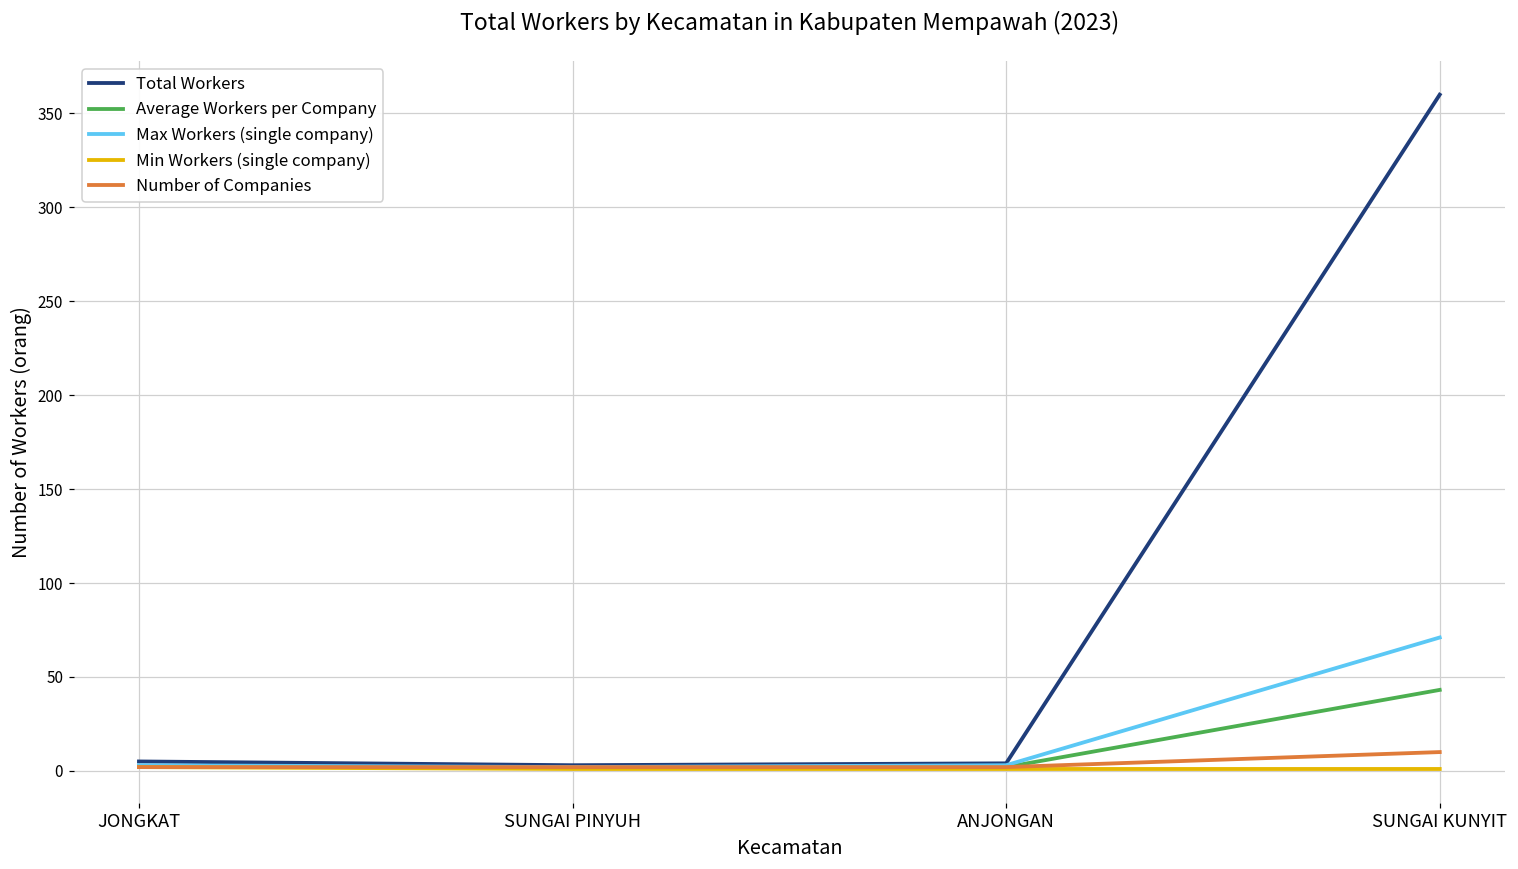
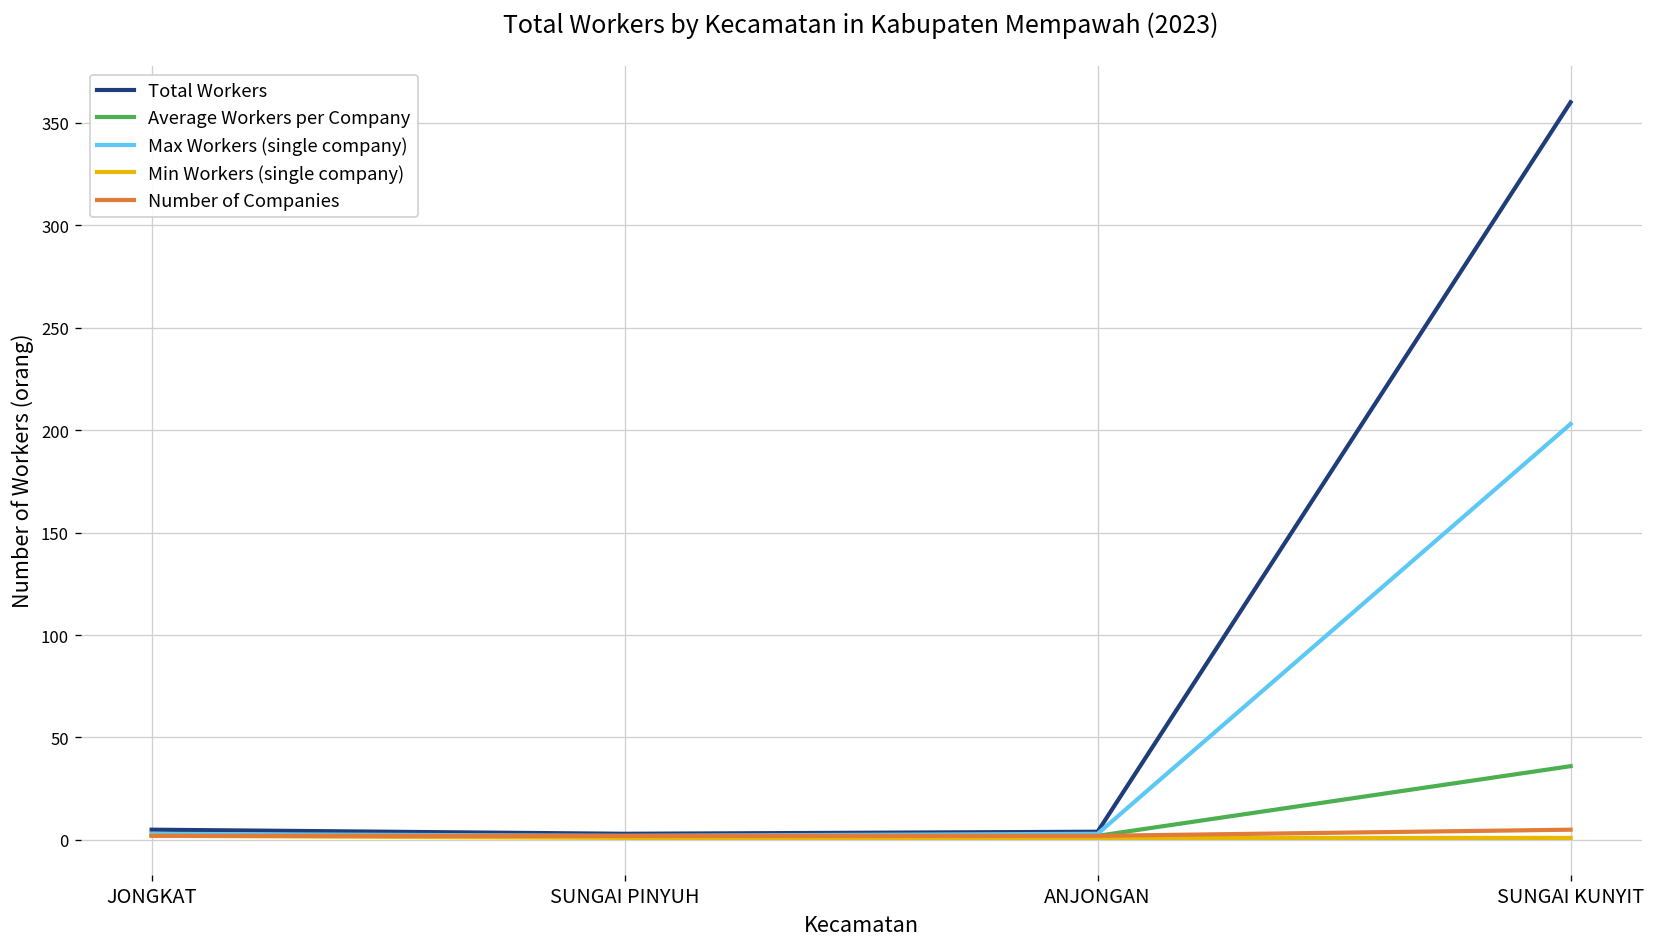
  {
    "Total Workers": {
      "JONGKAT": 5,
      "SUNGAI KUNYIT": 360
    },
    "Average Workers per Company": {
-     "SUNGAI KUNYIT": 43
+     "SUNGAI KUNYIT": 36
    },
    "Max Workers (single company)": {
-     "SUNGAI KUNYIT": 71
+     "SUNGAI KUNYIT": 203
    },
    "Min Workers (single company)": {
      "SUNGAI KUNYIT": 1
    },
    "Number of Companies": {
-     "SUNGAI KUNYIT": 10
+     "SUNGAI KUNYIT": 5
    }
  }
